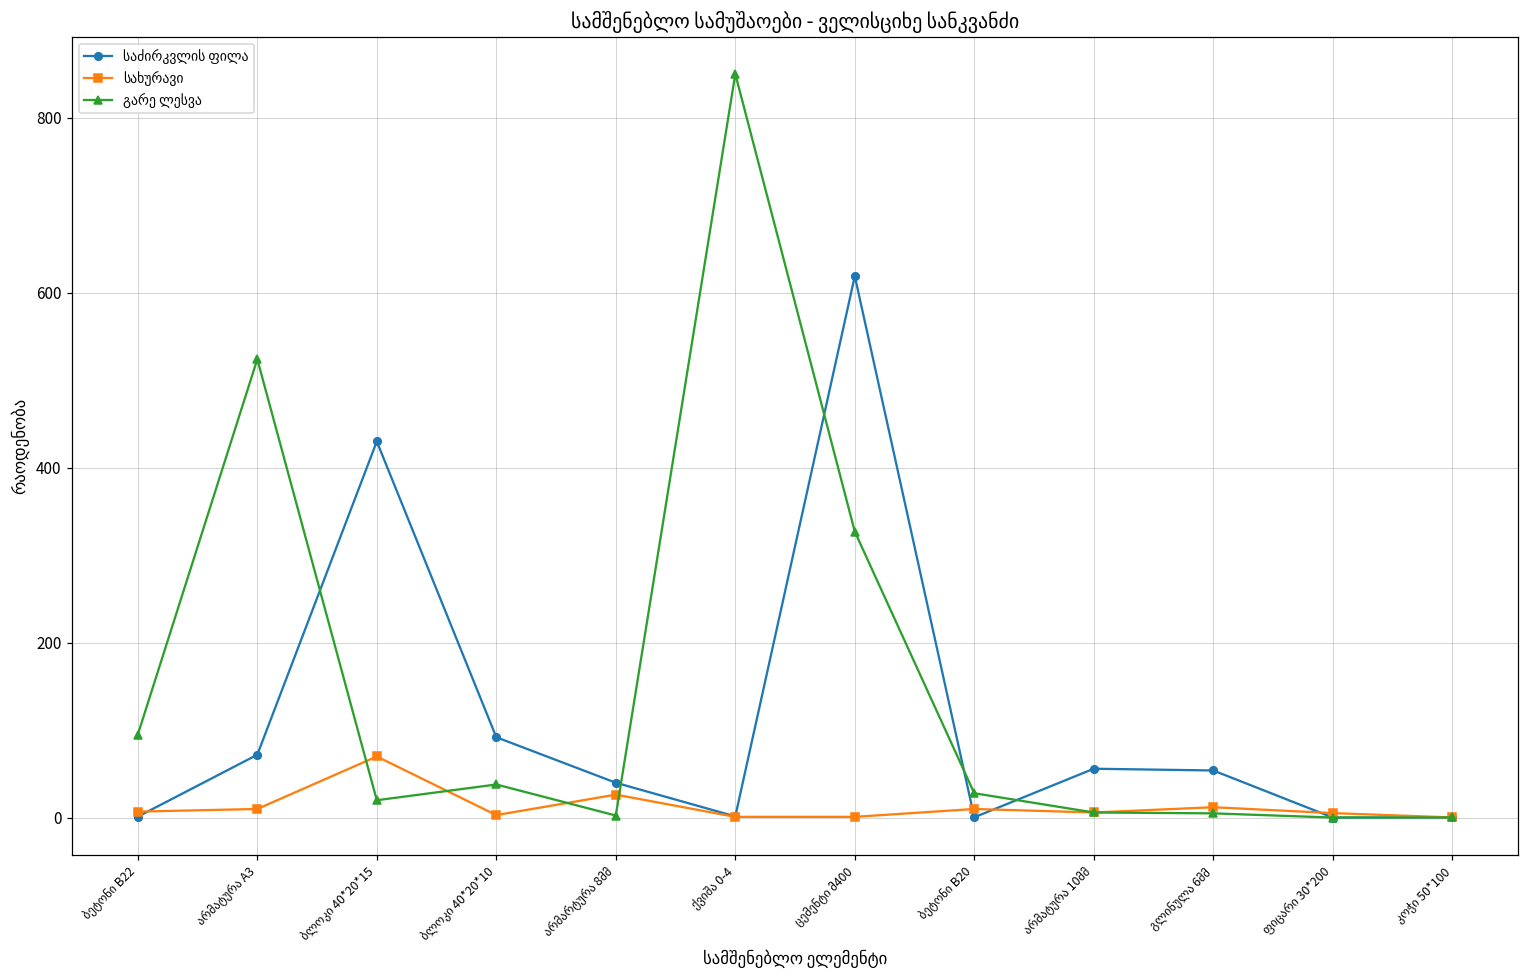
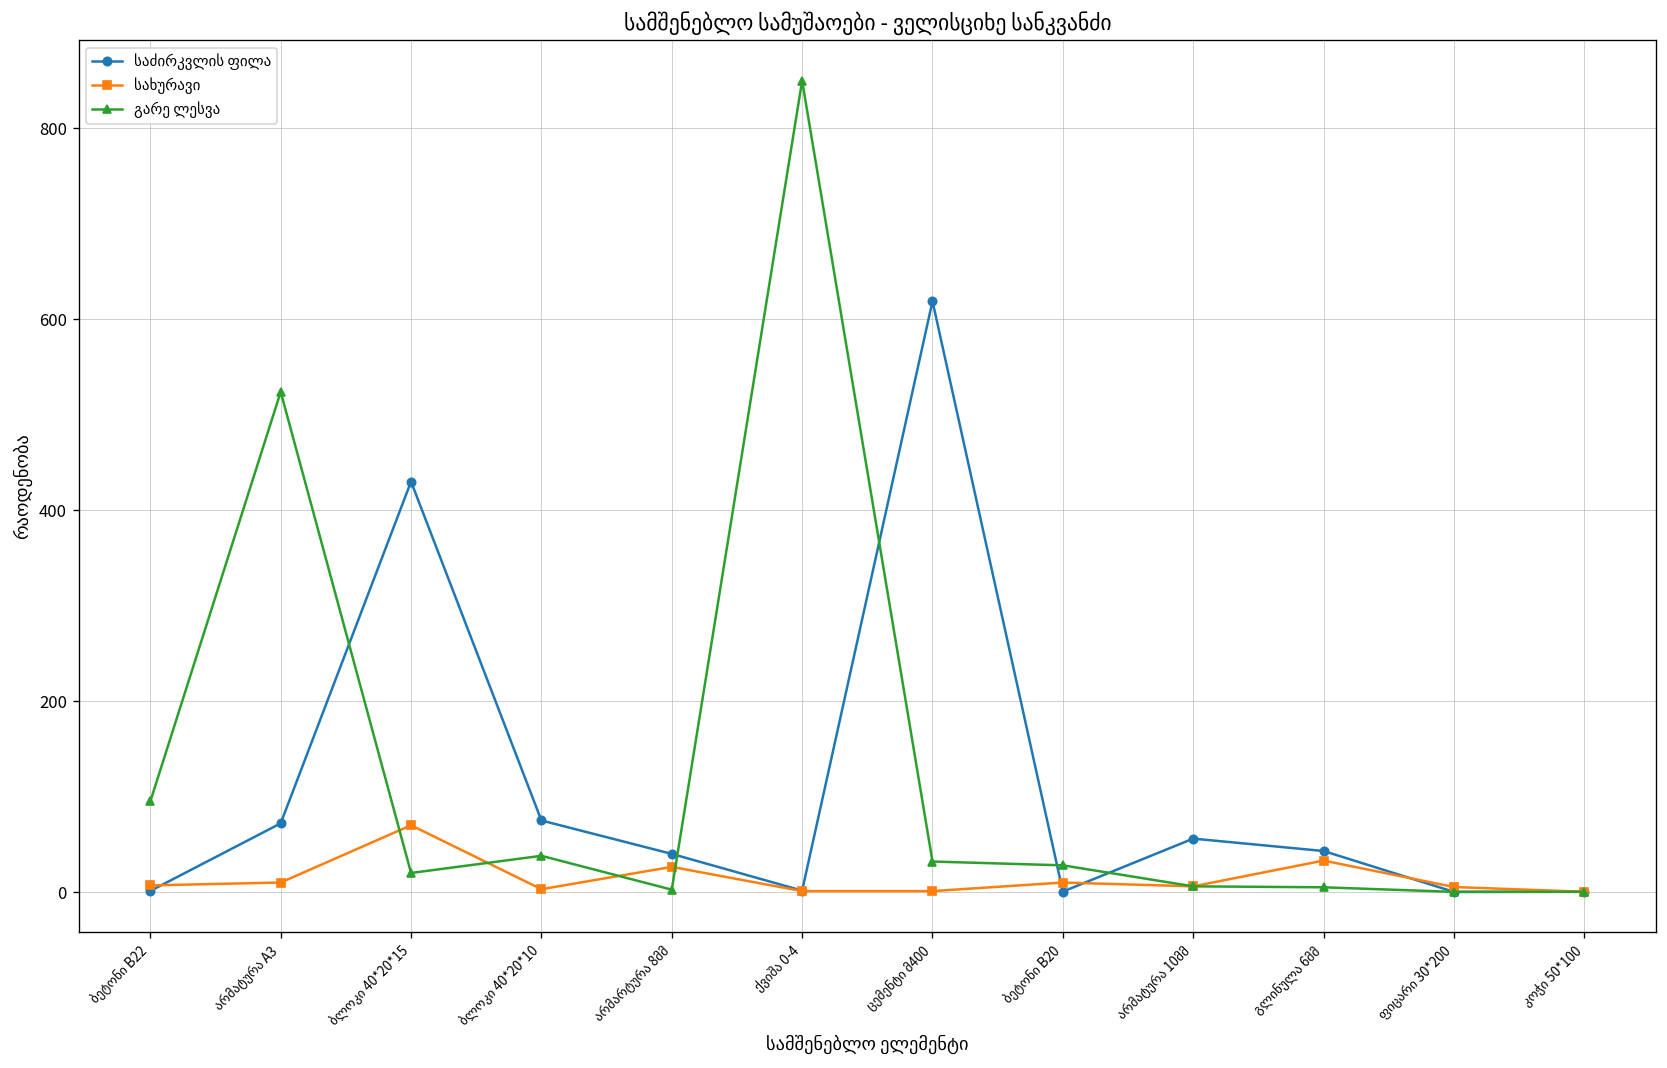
  {
    "საძირკვლის ფილა": {
      "ბეტონი B22": 0,
      "არმატურა A3": 70,
      "ბლოკი 40*20*15": 430,
-     "ბლოკი 40*20*10": 90,
+     "ბლოკი 40*20*10": 80,
      "არმარტურა 8მმ": 40,
      "ცემენტი მ400": 620,
      "ბეტონი B20": 0,
      "არმატურა 10მმ": 60,
-     "გლინულა 6მმ": 50
+     "გლინულა 6მმ": 40
    },
    "სახურავი": {
      "ბეტონი B22": 10,
      "არმატურა A3": 10,
      "ბლოკი 40*20*15": 70,
      "ბლოკი 40*20*10": 0,
      "არმარტურა 8მმ": 30,
      "ცემენტი მ400": 0,
      "ბეტონი B20": 10,
-     "გლინულა 6მმ": 10,
+     "გლინულა 6მმ": 30,
      "ფიცარი 30*200": 10
    },
    "გარე ლესვა": {
      "ბეტონი B22": 100,
      "არმატურა A3": 520,
      "ბლოკი 40*20*15": 20,
      "ბლოკი 40*20*10": 40,
      "არმარტურა 8მმ": 0,
      "ქვიშა 0-4": 850,
-     "ცემენტი მ400": 330,
+     "ცემენტი მ400": 30,
      "ბეტონი B20": 30,
      "გლინულა 6მმ": 10
    }
  }
